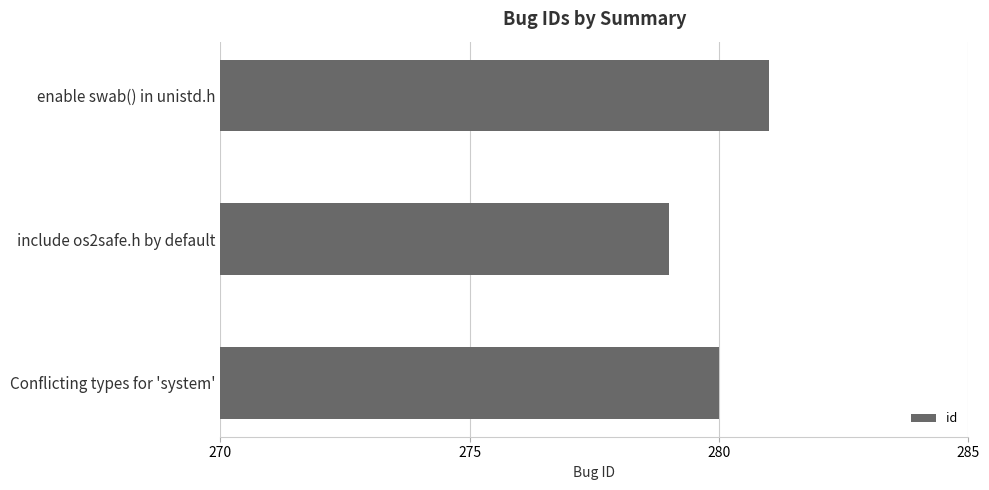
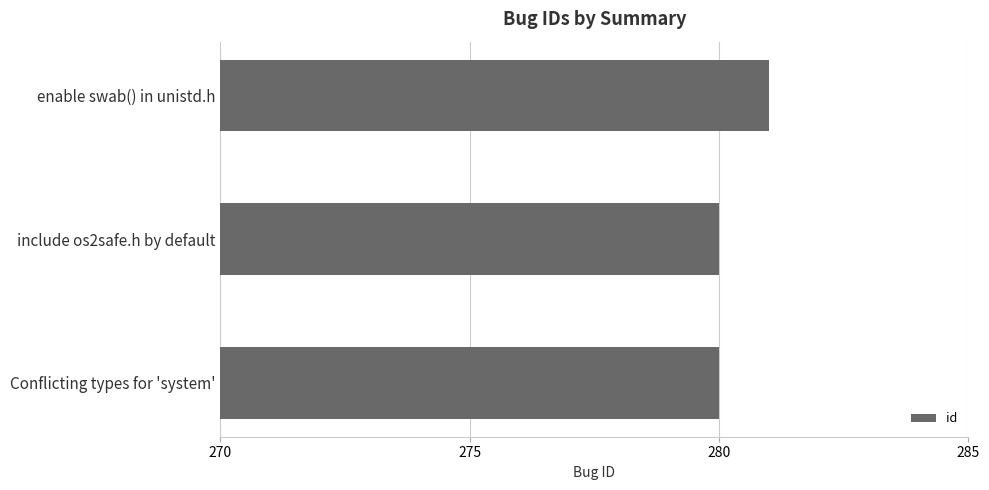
  {
    "enable swab() in unistd.h": 281,
-   "include os2safe.h by default": 279,
+   "include os2safe.h by default": 280,
    "Conflicting types for 'system'": 280
  }
